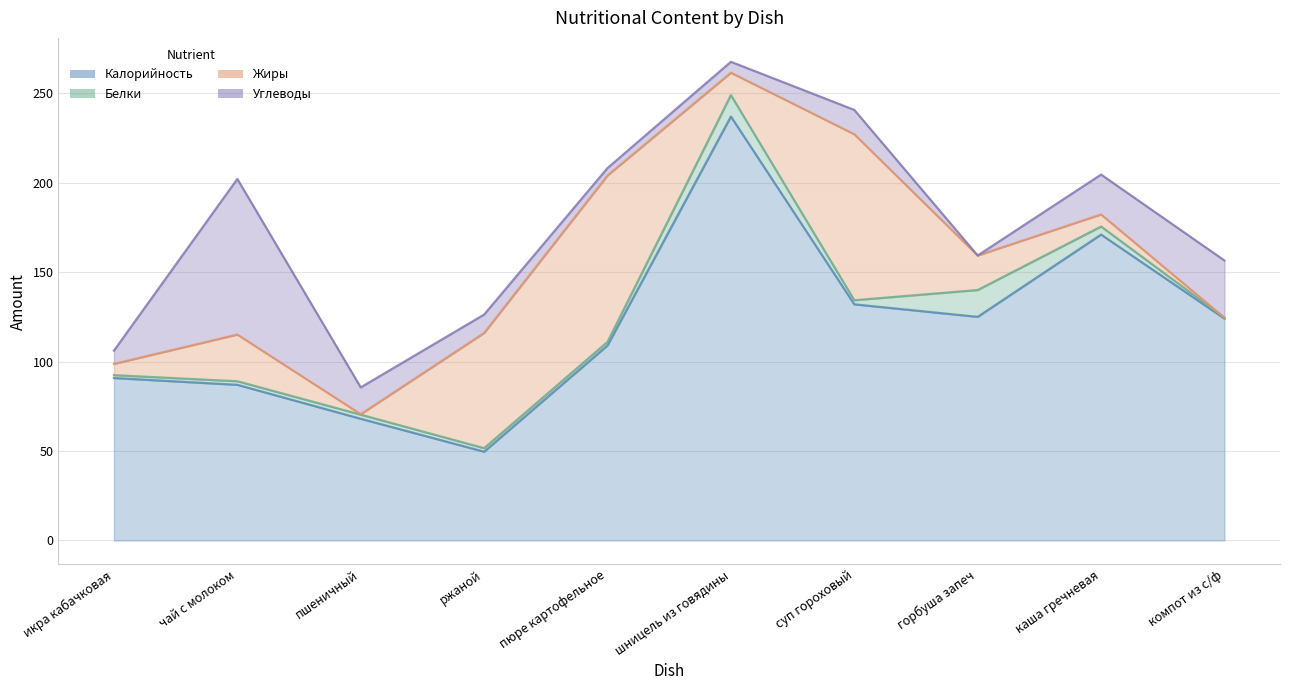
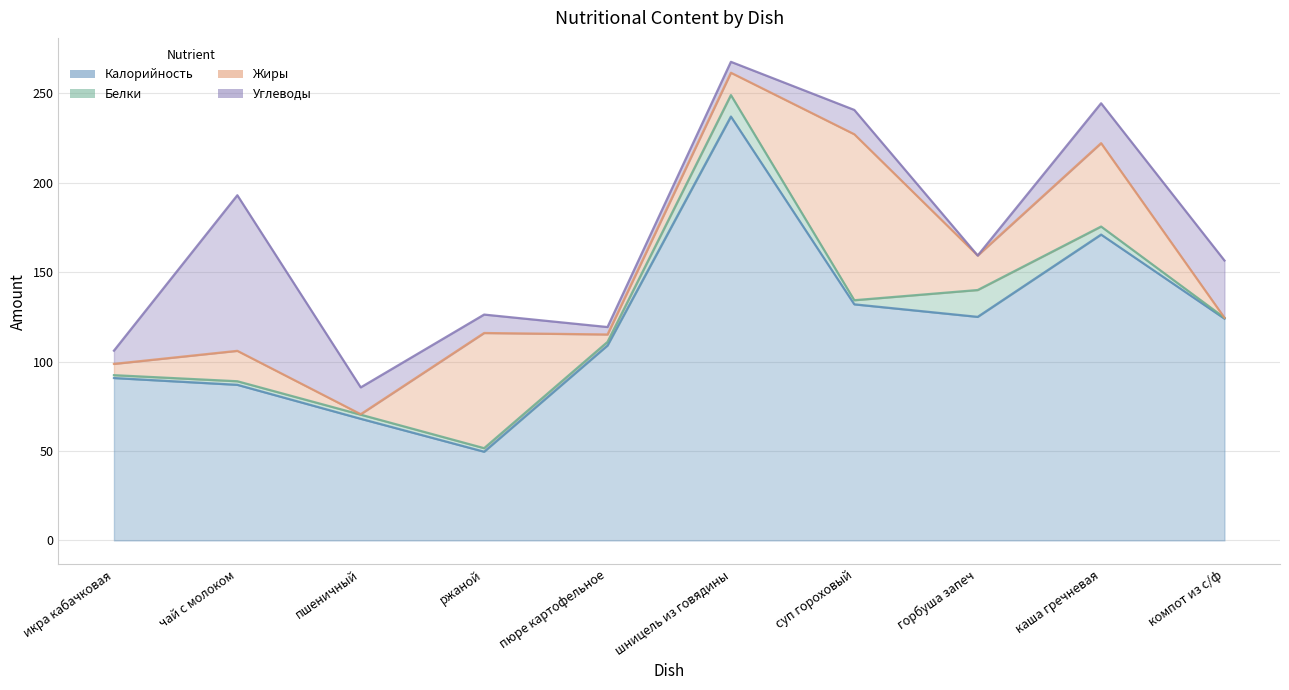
  {
    "Жиры": {
      "икра кабачковая": 6,
-     "чай с молоком": 26,
+     "чай с молоком": 17,
      "ржаной": 64,
-     "пюре картофельное": 93,
+     "пюре картофельное": 4,
      "шницель из говядины": 13,
      "суп гороховый": 93,
-     "каша гречневая": 7
+     "каша гречневая": 47
    }
  }
